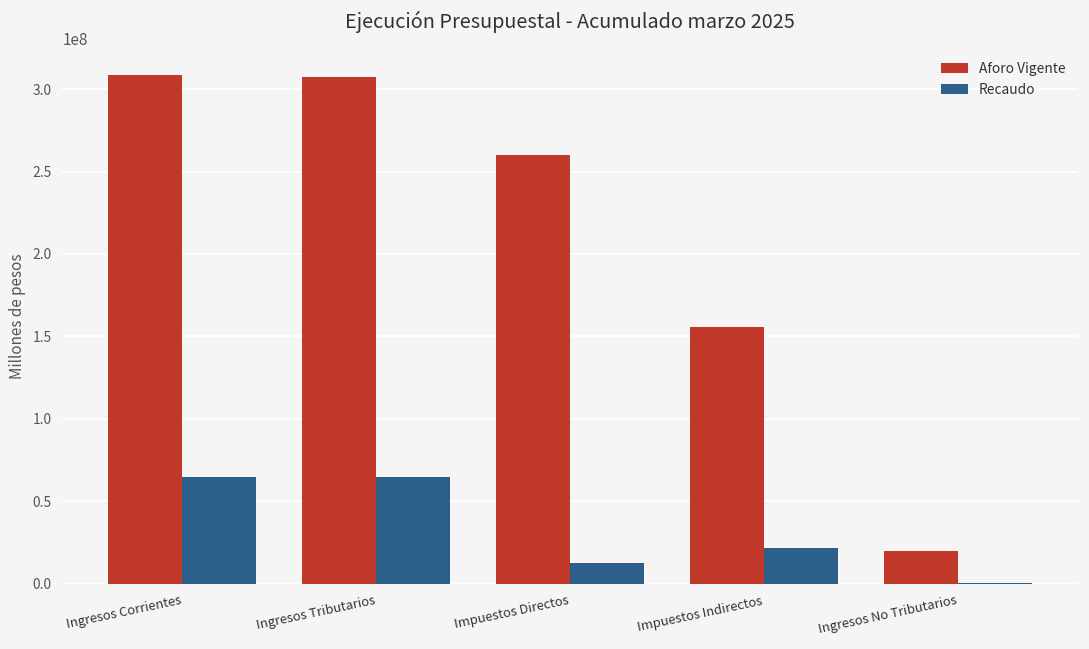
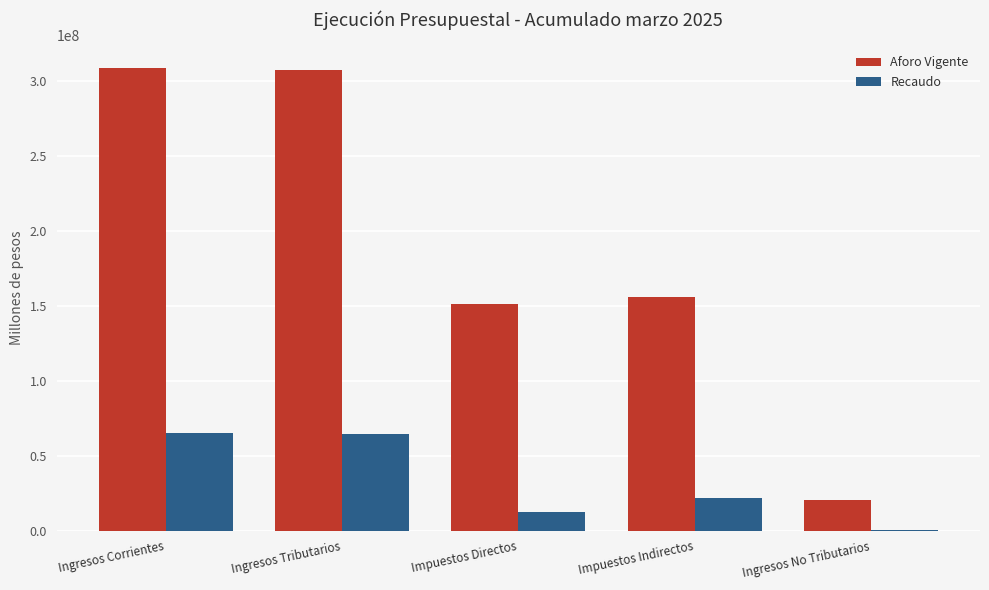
  {
    "Aforo Vigente": {
      "Ingresos Corrientes": 309000000,
      "Ingresos Tributarios": 307000000,
-     "Impuestos Directos": 260000000,
+     "Impuestos Directos": 151000000,
      "Impuestos Indirectos": 156000000,
      "Ingresos No Tributarios": 20000000
    },
    "Recaudo": {
      "Ingresos Corrientes": 65000000,
      "Ingresos Tributarios": 65000000,
      "Impuestos Directos": 13000000,
      "Impuestos Indirectos": 22000000
    }
  }
